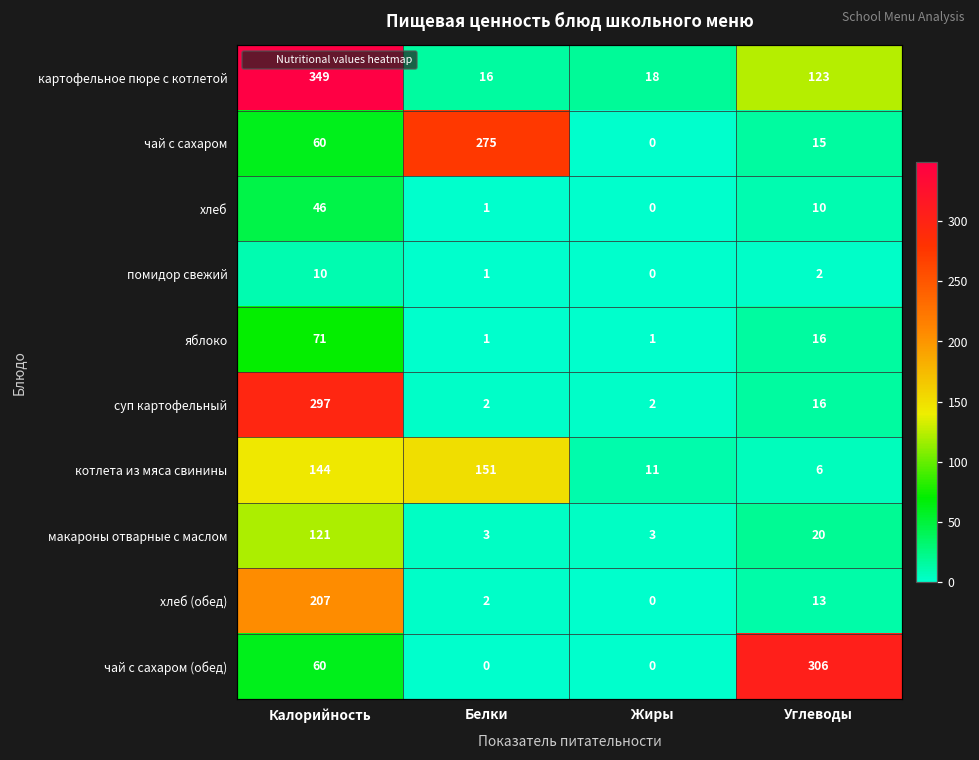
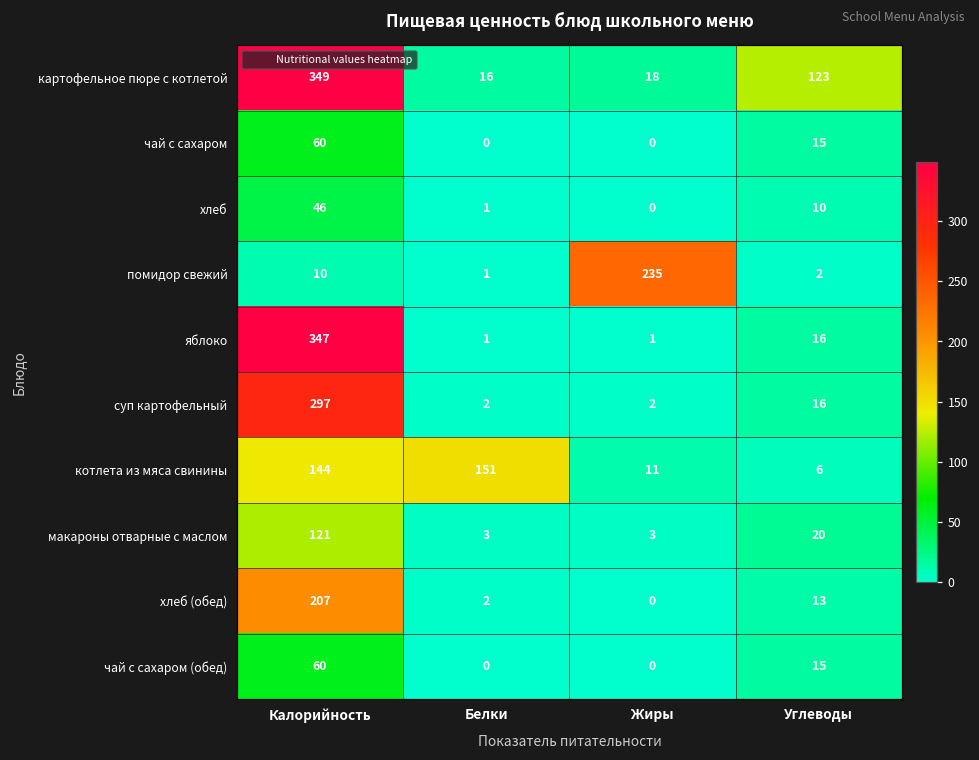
  {
    "картофельное пюре с котлетой": {
      "Калорийность": 349,
      "Белки": 16,
      "Жиры": 18,
      "Углеводы": 123
    },
    "чай с сахаром": {
      "Калорийность": 60,
-     "Белки": 275,
+     "Белки": 0,
      "Жиры": 0,
      "Углеводы": 15
    },
    "хлеб": {
      "Калорийность": 46,
      "Белки": 1,
      "Жиры": 0,
      "Углеводы": 10
    },
    "помидор свежий": {
      "Калорийность": 10,
      "Белки": 1,
-     "Жиры": 0,
+     "Жиры": 235,
      "Углеводы": 2
    },
    "яблоко": {
-     "Калорийность": 71,
+     "Калорийность": 347,
      "Белки": 1,
      "Жиры": 1,
      "Углеводы": 16
    },
    "суп картофельный": {
      "Калорийность": 297,
      "Белки": 2,
      "Жиры": 2,
      "Углеводы": 16
    },
    "котлета из мяса свинины": {
      "Калорийность": 144,
      "Белки": 151,
      "Жиры": 11,
      "Углеводы": 6
    },
    "макароны отварные с маслом": {
      "Калорийность": 121,
      "Белки": 3,
      "Жиры": 3,
      "Углеводы": 20
    },
    "хлеб (обед)": {
      "Калорийность": 207,
      "Белки": 2,
      "Жиры": 0,
      "Углеводы": 13
    },
    "чай с сахаром (обед)": {
      "Калорийность": 60,
      "Белки": 0,
      "Жиры": 0,
-     "Углеводы": 306
+     "Углеводы": 15
    }
  }
